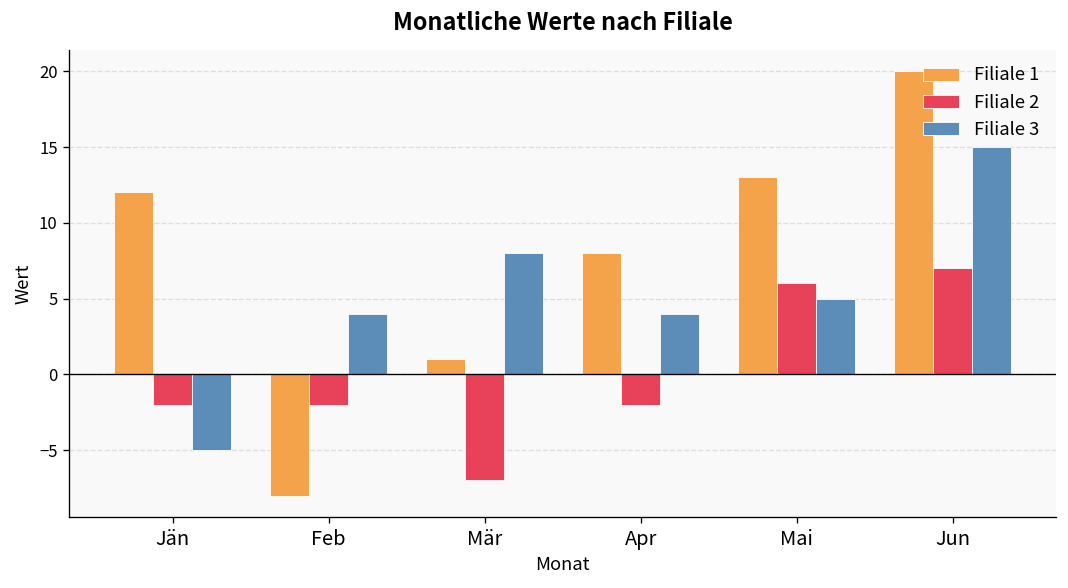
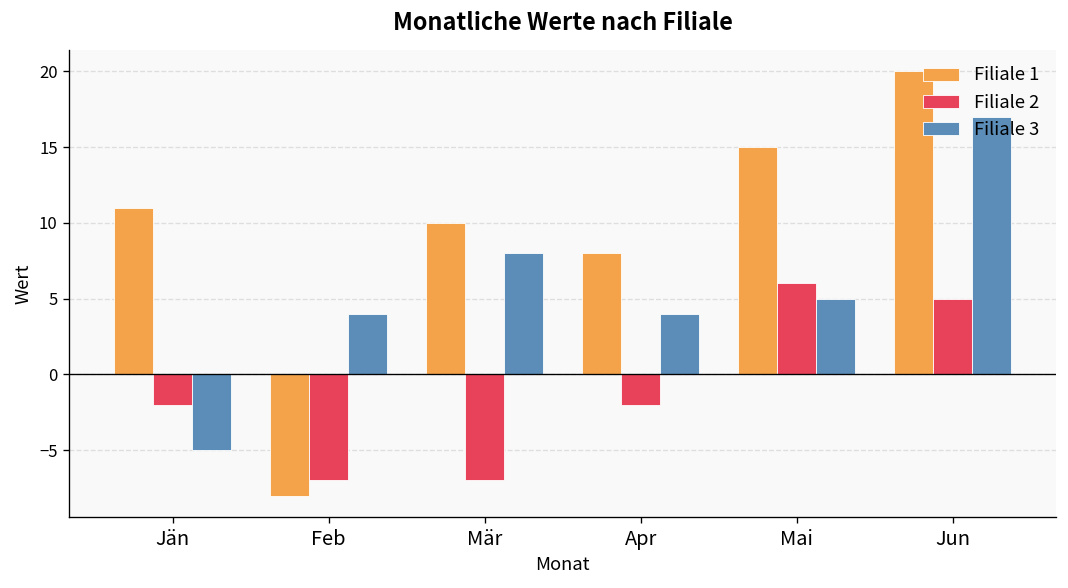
  {
    "Filiale 1": {
-     "Jän": 12,
+     "Jän": 11,
      "Feb": -8,
-     "Mär": 1,
+     "Mär": 10,
      "Apr": 8,
-     "Mai": 13,
+     "Mai": 15,
      "Jun": 20
    },
    "Filiale 2": {
      "Jän": -2,
-     "Feb": -2,
+     "Feb": -7,
      "Mär": -7,
      "Apr": -2,
      "Mai": 6,
-     "Jun": 7
+     "Jun": 5
    },
    "Filiale 3": {
      "Jän": -5,
      "Feb": 4,
      "Mär": 8,
      "Apr": 4,
      "Mai": 5,
-     "Jun": 15
+     "Jun": 17
    }
  }
